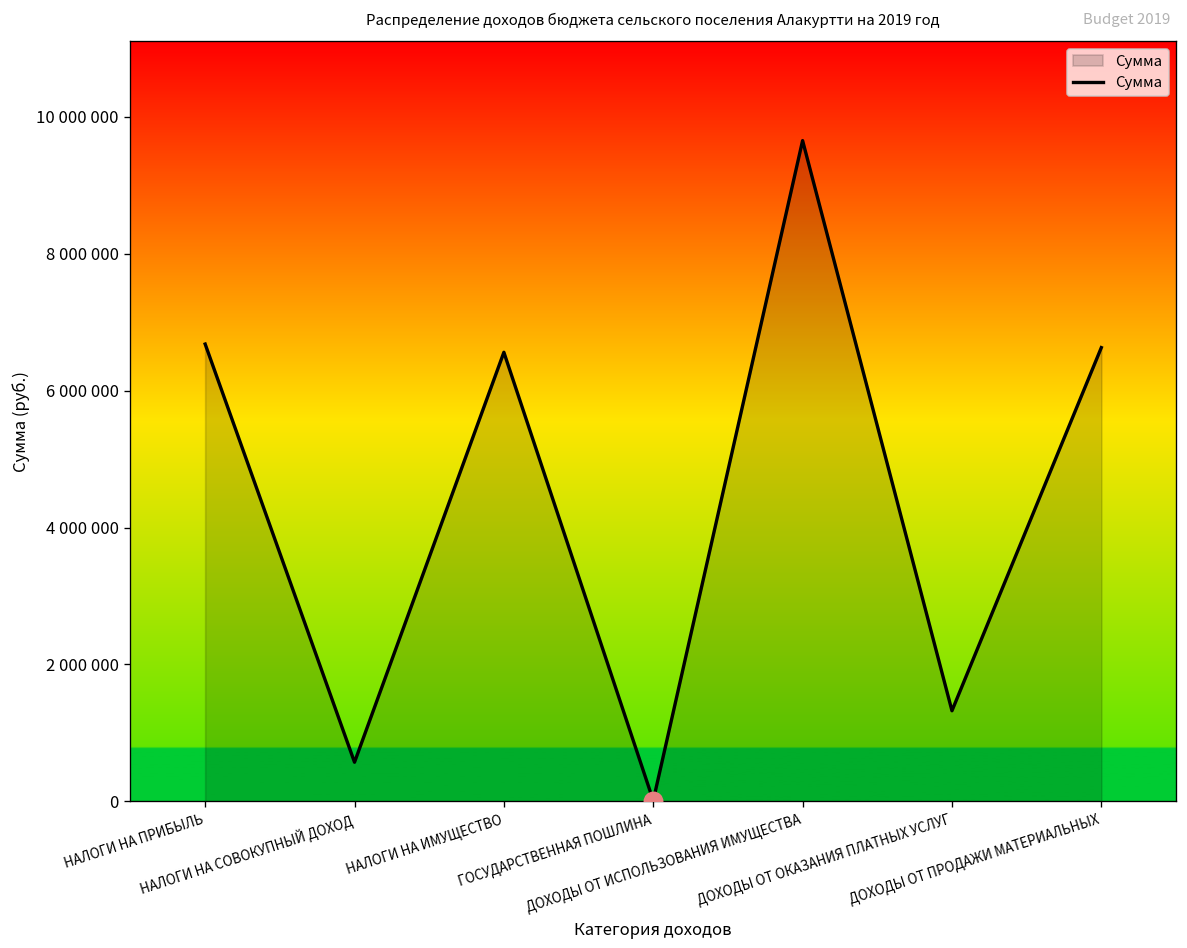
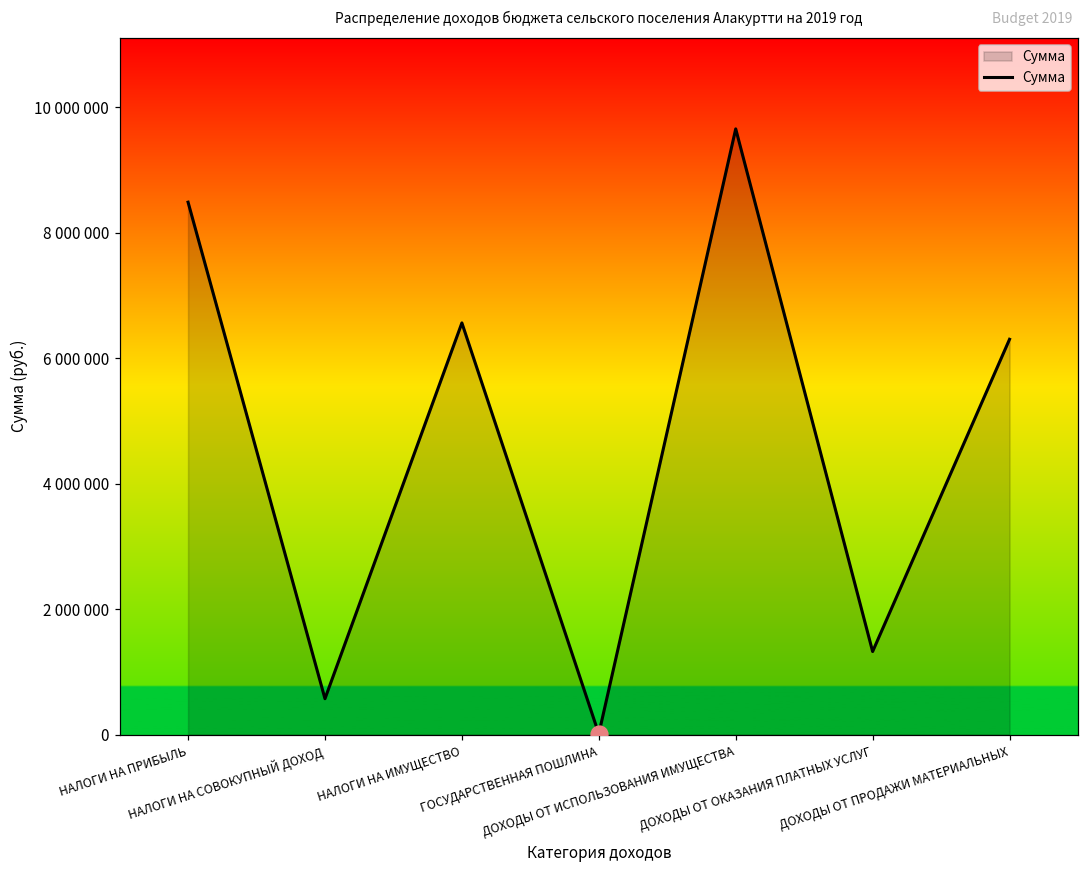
  {
    "Сумма": {
-     "НАЛОГИ НА ПРИБЫЛЬ": 6700000,
+     "НАЛОГИ НА ПРИБЫЛЬ": 8500000,
      "НАЛОГИ НА СОВОКУПНЫЙ ДОХОД": 600000,
      "НАЛОГИ НА ИМУЩЕСТВО": 6600000,
      "ДОХОДЫ ОТ ИСПОЛЬЗОВАНИЯ ИМУЩЕСТВА": 9700000,
      "ДОХОДЫ ОТ ОКАЗАНИЯ ПЛАТНЫХ УСЛУГ": 1300000,
-     "ДОХОДЫ ОТ ПРОДАЖИ МАТЕРИАЛЬНЫХ": 6600000
+     "ДОХОДЫ ОТ ПРОДАЖИ МАТЕРИАЛЬНЫХ": 6300000
    }
  }
